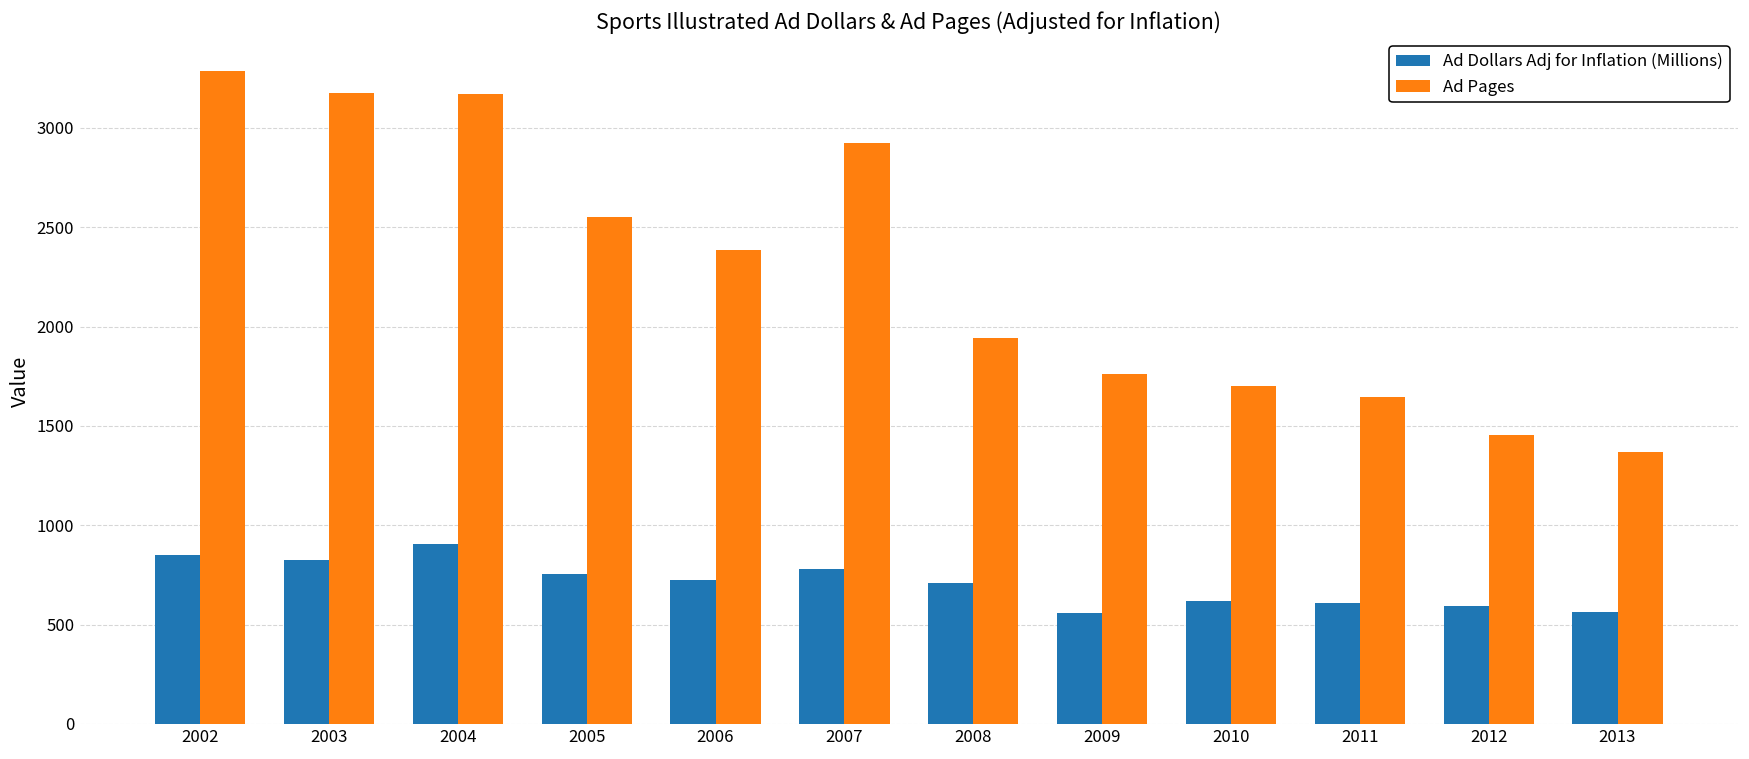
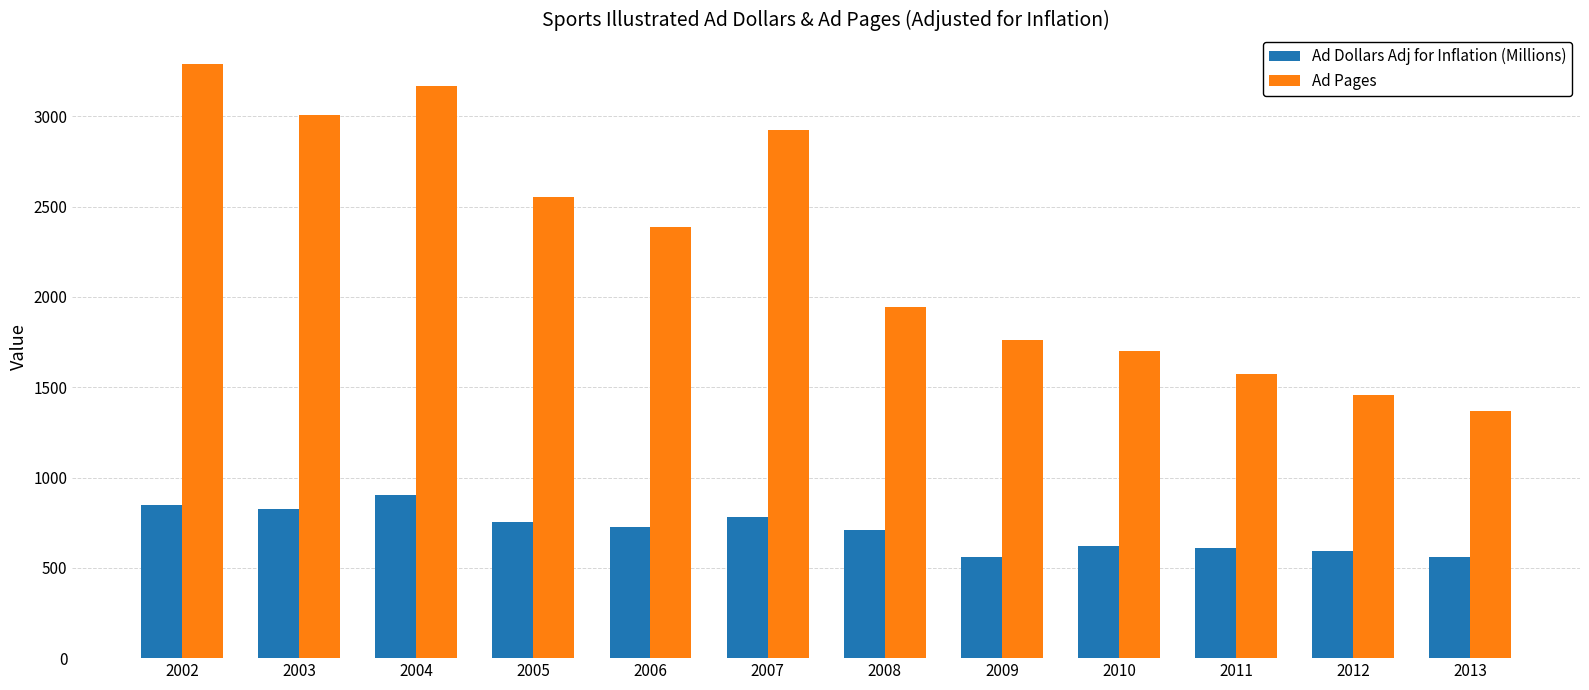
  {
    "Ad Dollars Adj for Inflation (Millions)": {
      "2002": 850,
      "2003": 830,
      "2004": 900,
      "2005": 760,
      "2006": 730,
      "2007": 780,
      "2008": 710,
      "2009": 560,
      "2010": 620,
      "2011": 610,
      "2012": 600,
      "2013": 560
    },
    "Ad Pages": {
      "2002": 3290,
-     "2003": 3180,
+     "2003": 3010,
      "2004": 3170,
      "2005": 2550,
      "2006": 2390,
      "2007": 2930,
      "2008": 1940,
      "2009": 1760,
      "2010": 1700,
-     "2011": 1650,
+     "2011": 1570,
      "2012": 1460,
      "2013": 1370
    }
  }
